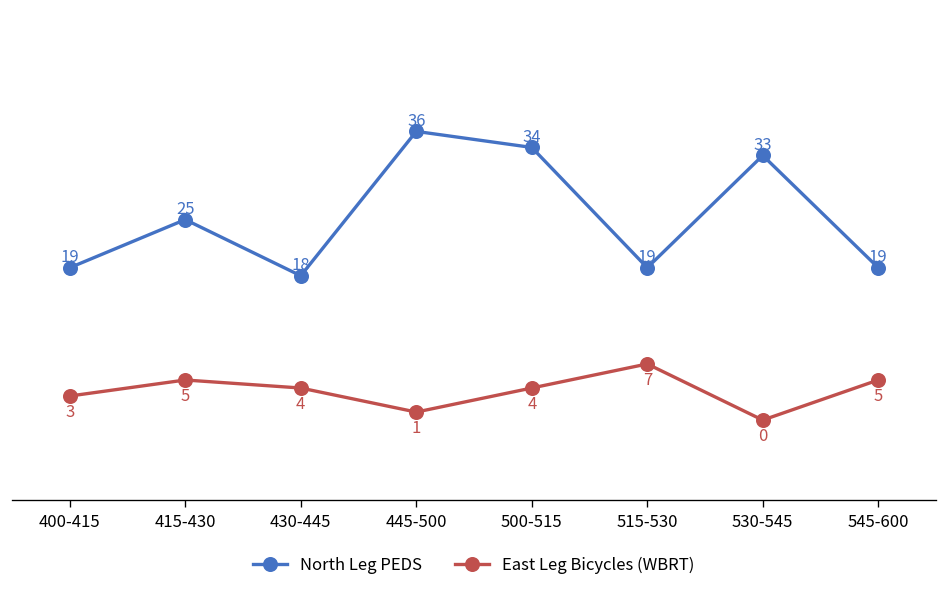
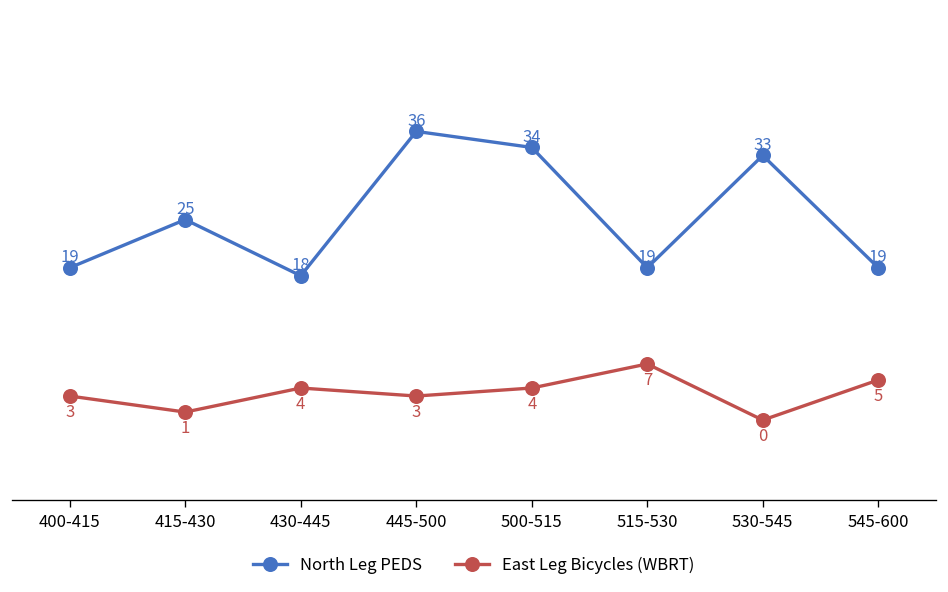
  {
    "North Leg PEDS": {
      "400-415": 19,
      "415-430": 25,
      "430-445": 18,
      "445-500": 36,
      "500-515": 34,
      "515-530": 19,
      "530-545": 33,
      "545-600": 19
    },
    "East Leg Bicycles (WBRT)": {
      "400-415": 3,
-     "415-430": 5,
+     "415-430": 1,
      "430-445": 4,
-     "445-500": 1,
+     "445-500": 3,
      "500-515": 4,
      "515-530": 7,
      "530-545": 0,
      "545-600": 5
    }
  }
